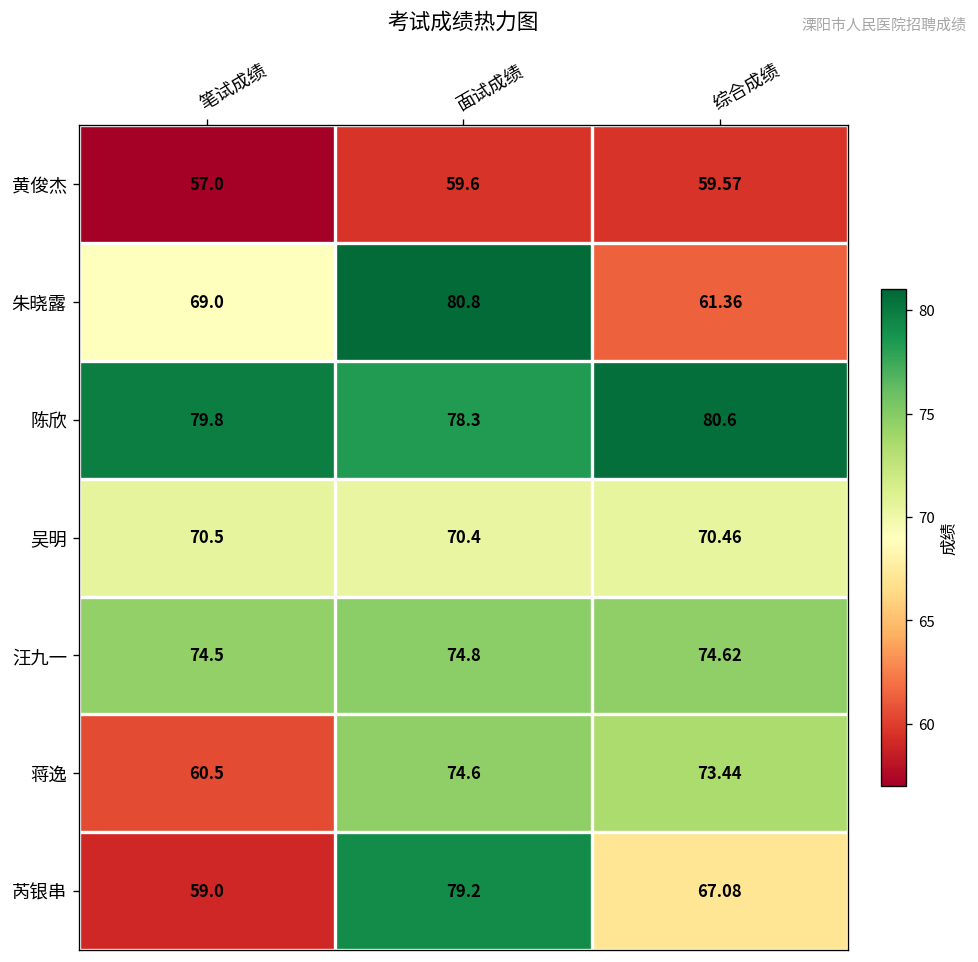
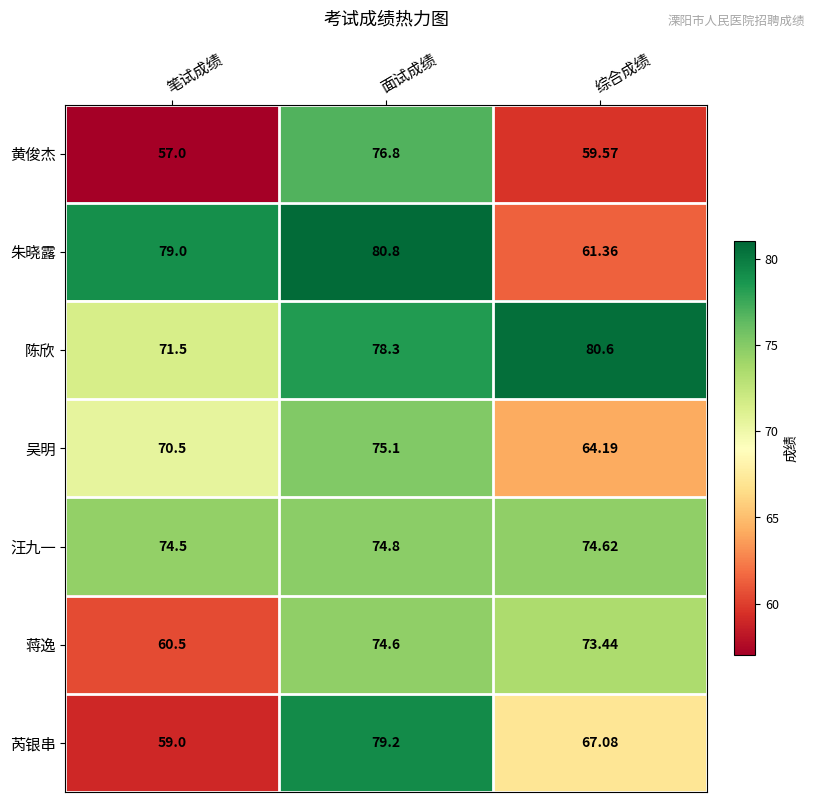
  {
    "黄俊杰": {
      "笔试成绩": 57.0,
-     "面试成绩": 59.6,
+     "面试成绩": 76.8,
      "综合成绩": 59.57
    },
    "朱晓露": {
-     "笔试成绩": 69.0,
+     "笔试成绩": 79.0,
      "面试成绩": 80.8,
      "综合成绩": 61.36
    },
    "陈欣": {
-     "笔试成绩": 79.8,
+     "笔试成绩": 71.5,
      "面试成绩": 78.3,
      "综合成绩": 80.6
    },
    "吴明": {
      "笔试成绩": 70.5,
-     "面试成绩": 70.4,
-     "综合成绩": 70.46
+     "面试成绩": 75.1,
+     "综合成绩": 64.19
    },
    "汪九一": {
      "笔试成绩": 74.5,
      "面试成绩": 74.8,
      "综合成绩": 74.62
    },
    "蒋逸": {
      "笔试成绩": 60.5,
      "面试成绩": 74.6,
      "综合成绩": 73.44
    },
    "芮银串": {
      "笔试成绩": 59.0,
      "面试成绩": 79.2,
      "综合成绩": 67.08
    }
  }
